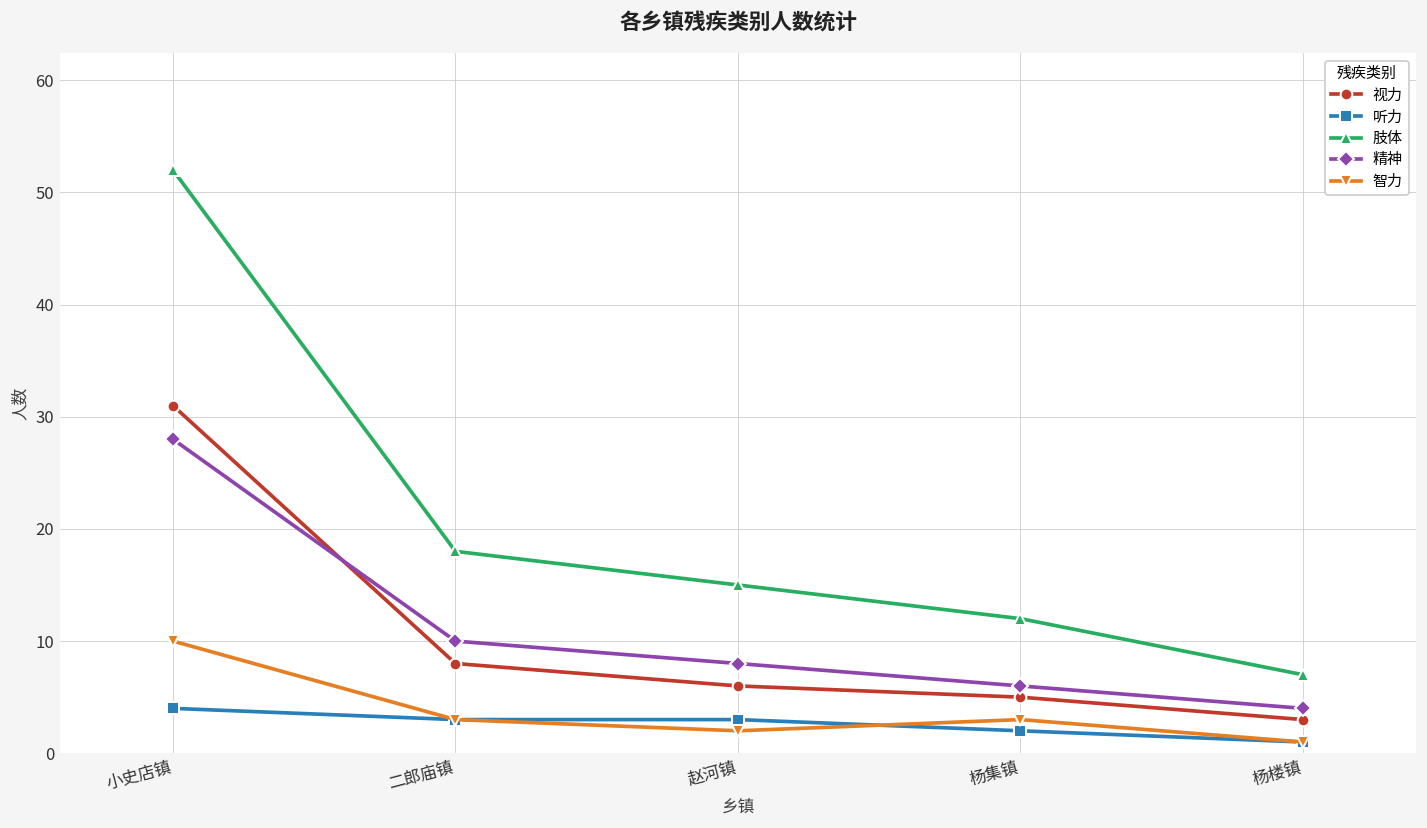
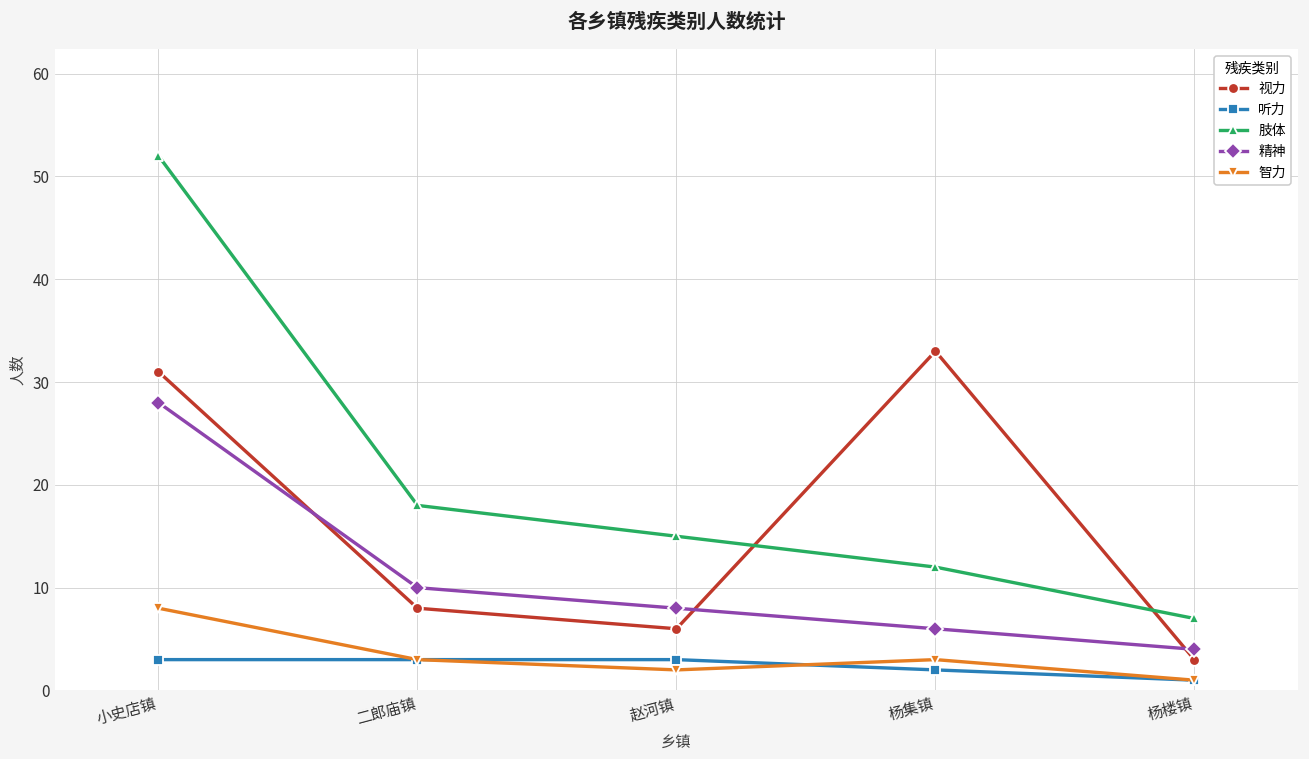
  {
    "视力": {
      "小史店镇": 31,
      "二郎庙镇": 8,
      "赵河镇": 6,
-     "杨集镇": 5,
+     "杨集镇": 33,
      "杨楼镇": 3
    },
    "听力": {
-     "小史店镇": 4,
+     "小史店镇": 3,
      "赵河镇": 3,
      "杨集镇": 2
    },
    "肢体": {
      "小史店镇": 52,
      "二郎庙镇": 18,
      "赵河镇": 15,
      "杨集镇": 12,
      "杨楼镇": 7
    },
    "精神": {
      "小史店镇": 28,
      "二郎庙镇": 10,
      "赵河镇": 8,
      "杨集镇": 6,
      "杨楼镇": 4
    },
    "智力": {
-     "小史店镇": 10,
+     "小史店镇": 8,
      "赵河镇": 2,
      "杨集镇": 3
    }
  }
